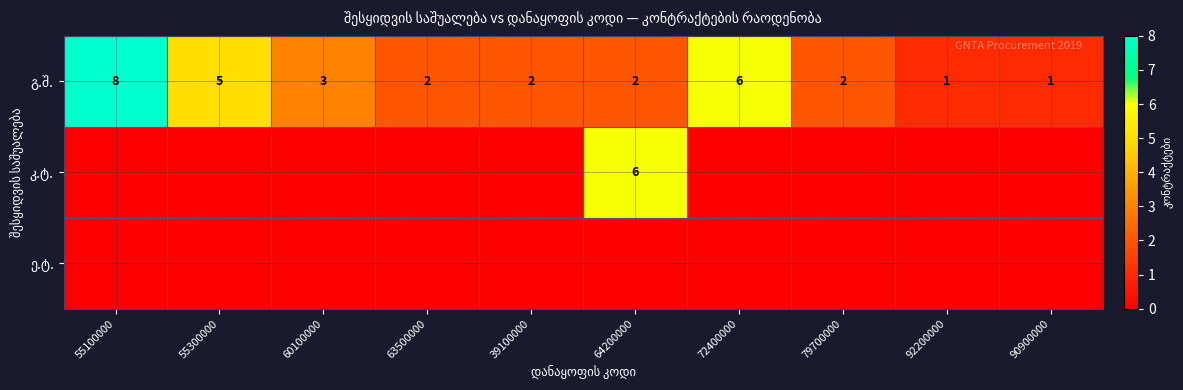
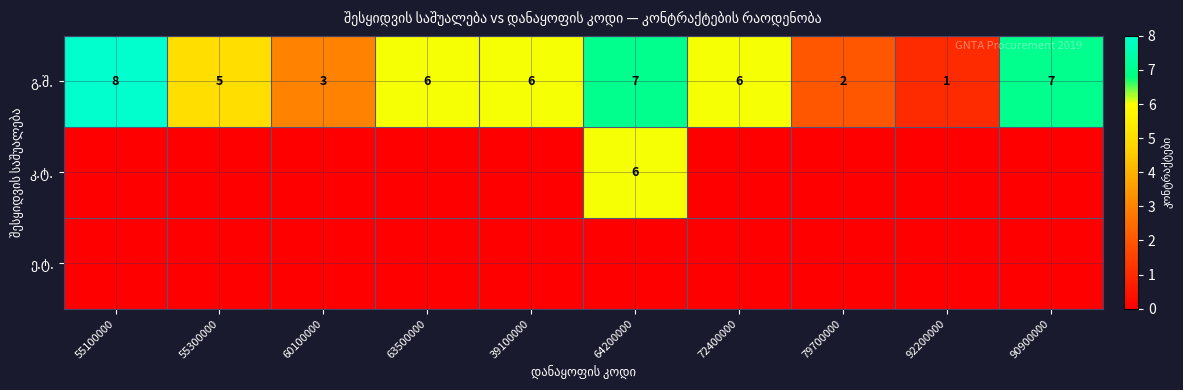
  {
    "გ.შ.": {
      "55100000": 8,
      "55300000": 5,
      "60100000": 3,
-     "63500000": 2,
-     "39100000": 2,
-     "64200000": 2,
+     "63500000": 6,
+     "39100000": 6,
+     "64200000": 7,
      "72400000": 6,
      "79700000": 2,
      "92200000": 1,
-     "90900000": 1
+     "90900000": 7
    },
    "კ.ტ.": {
      "64200000": 6
    }
  }
